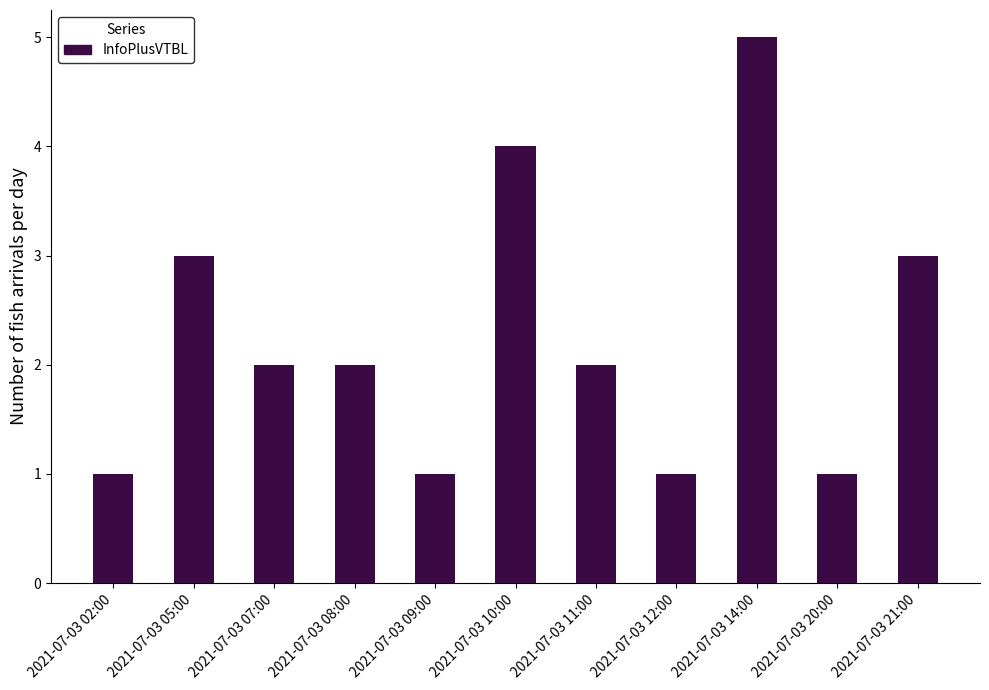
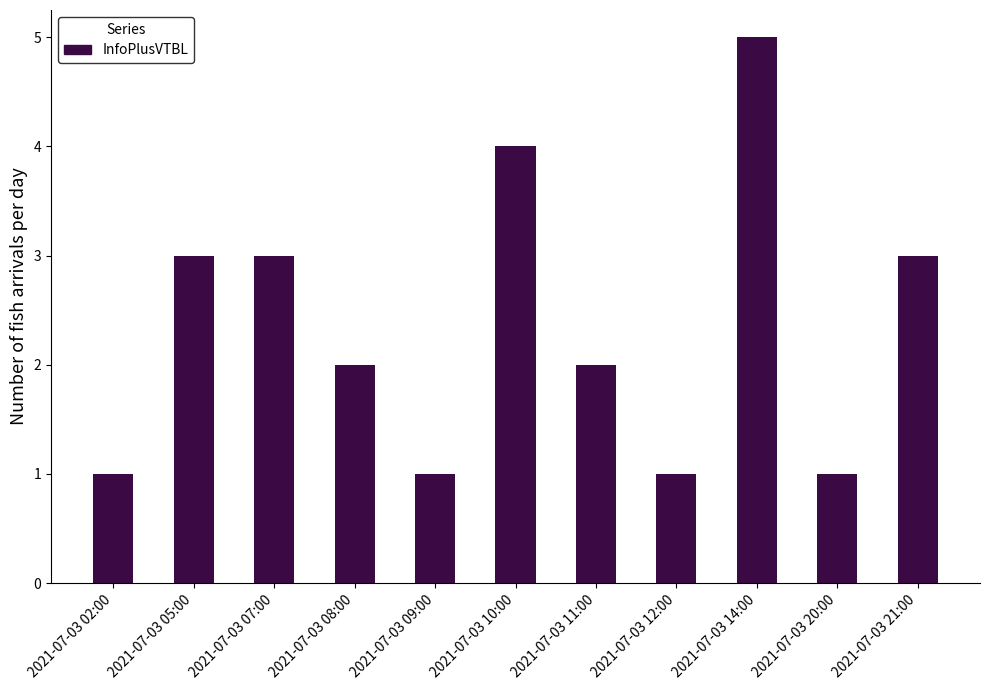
  {
    "2021-07-03 02:00": 1,
    "2021-07-03 05:00": 3,
-   "2021-07-03 07:00": 2,
+   "2021-07-03 07:00": 3,
    "2021-07-03 08:00": 2,
    "2021-07-03 09:00": 1,
    "2021-07-03 10:00": 4,
    "2021-07-03 11:00": 2,
    "2021-07-03 12:00": 1,
    "2021-07-03 14:00": 5,
    "2021-07-03 20:00": 1,
    "2021-07-03 21:00": 3
  }
